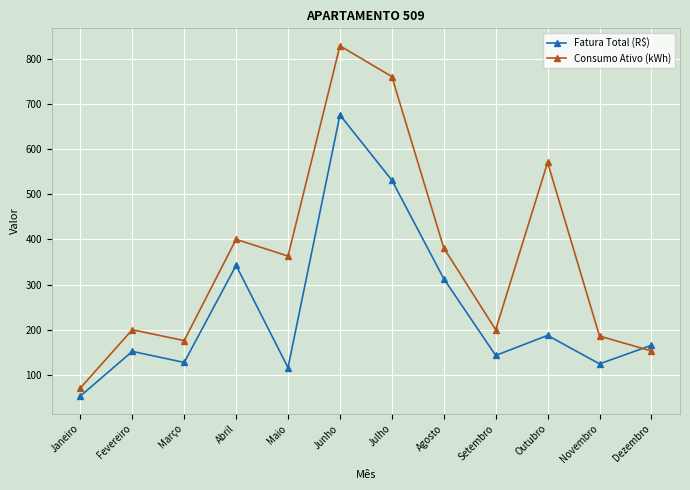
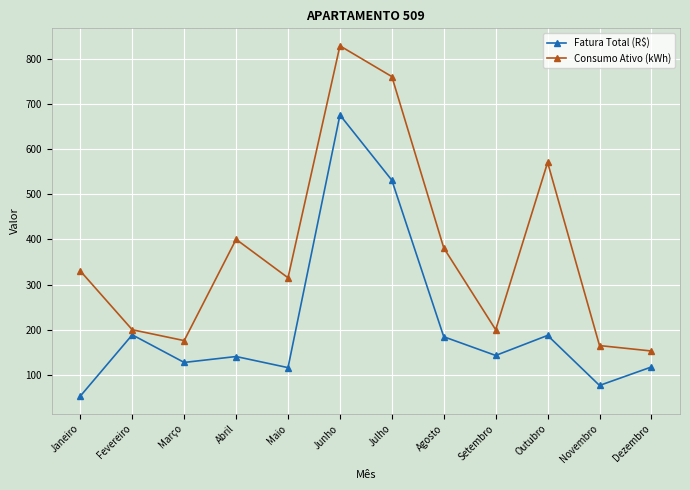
  {
    "Fatura Total (R$)": {
      "Janeiro": 50,
-     "Fevereiro": 150,
+     "Fevereiro": 190,
      "Março": 130,
-     "Abril": 340,
+     "Abril": 140,
      "Maio": 120,
      "Junho": 680,
      "Julho": 530,
-     "Agosto": 310,
+     "Agosto": 180,
      "Setembro": 140,
      "Outubro": 190,
-     "Novembro": 120,
-     "Dezembro": 170
+     "Novembro": 80,
+     "Dezembro": 120
    },
    "Consumo Ativo (kWh)": {
-     "Janeiro": 70,
+     "Janeiro": 330,
      "Fevereiro": 200,
      "Março": 180,
      "Abril": 400,
-     "Maio": 360,
+     "Maio": 320,
      "Junho": 830,
      "Julho": 760,
      "Agosto": 380,
      "Setembro": 200,
      "Outubro": 570,
-     "Novembro": 190,
+     "Novembro": 170,
      "Dezembro": 150
    }
  }
